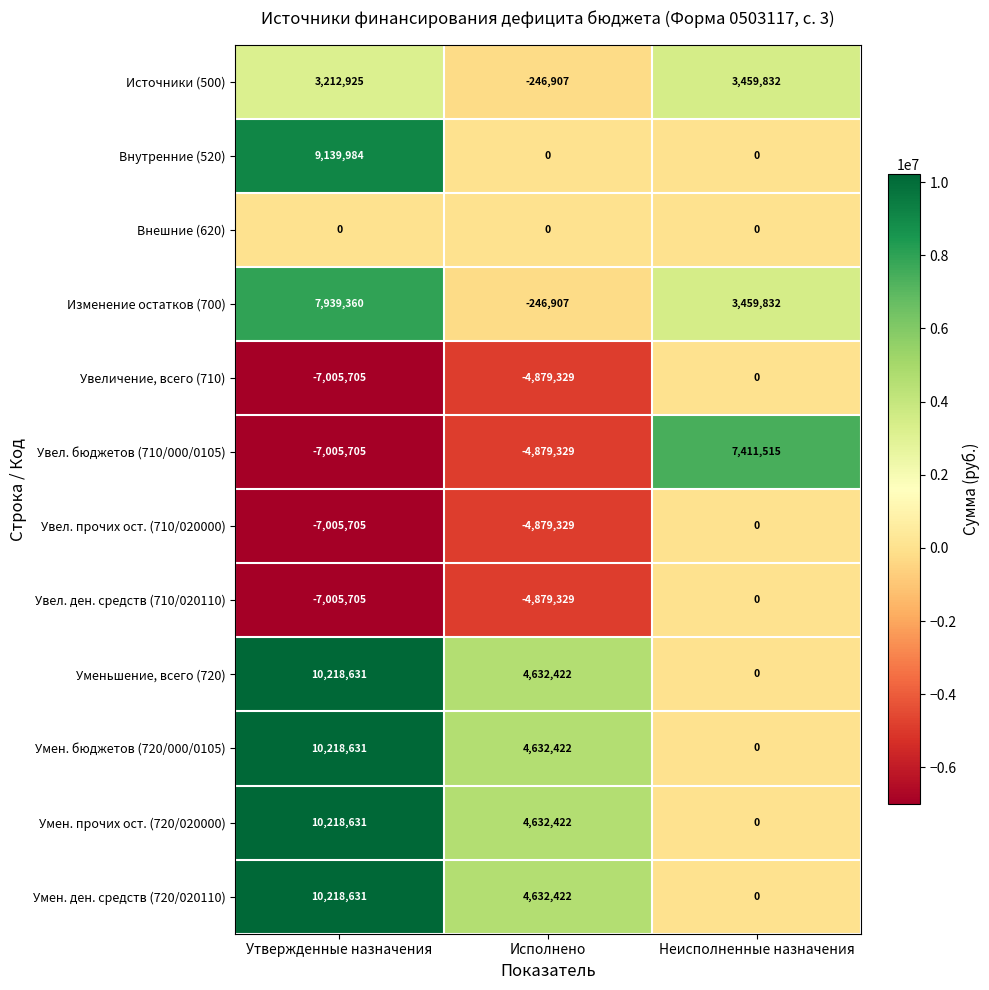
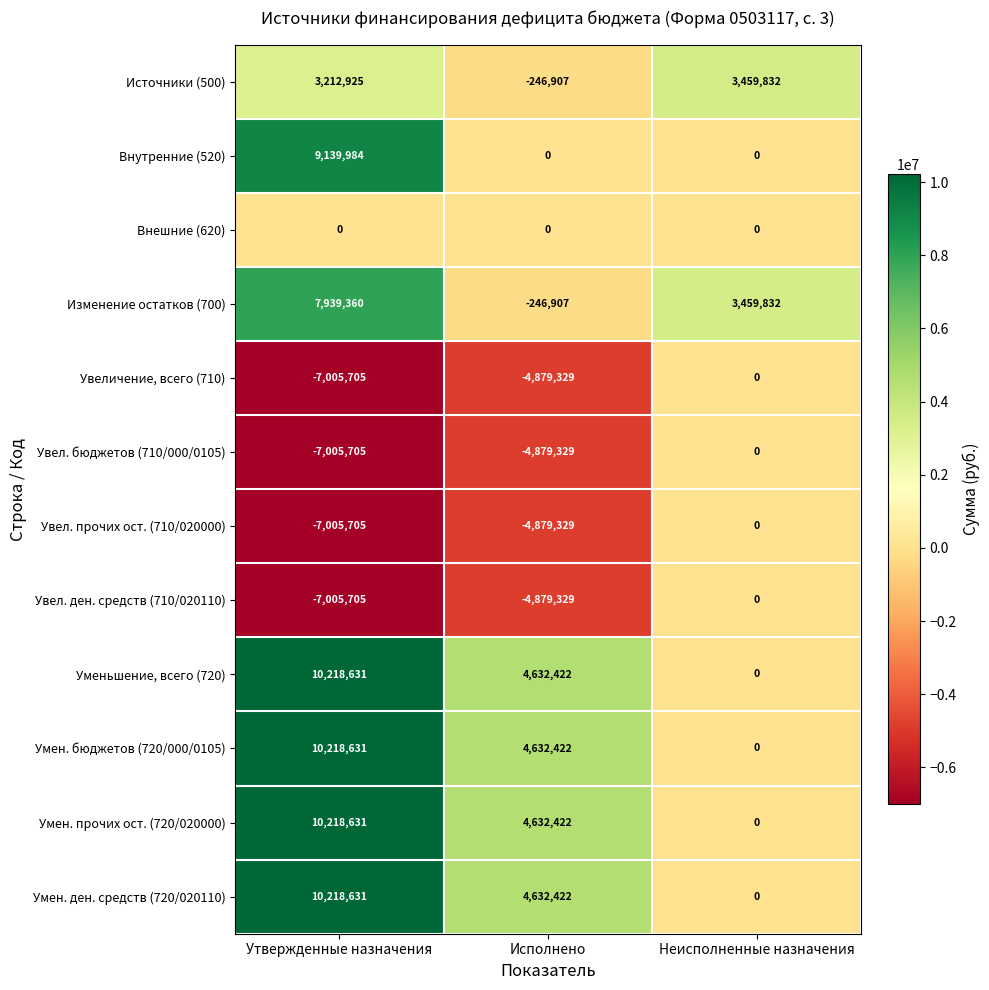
  {
    "Источники (500)": {
      "Утвержденные назначения": "3,212,925",
      "Исполнено": "-246,907",
      "Неисполненные назначения": "3,459,832"
    },
    "Внутренние (520)": {
      "Утвержденные назначения": "9,139,984",
      "Исполнено": "0",
      "Неисполненные назначения": "0"
    },
    "Внешние (620)": {
      "Утвержденные назначения": "0",
      "Исполнено": "0",
      "Неисполненные назначения": "0"
    },
    "Изменение остатков (700)": {
      "Утвержденные назначения": "7,939,360",
      "Исполнено": "-246,907",
      "Неисполненные назначения": "3,459,832"
    },
    "Увеличение, всего (710)": {
      "Утвержденные назначения": "-7,005,705",
      "Исполнено": "-4,879,329",
      "Неисполненные назначения": "0"
    },
    "Увел. бюджетов (710/000/0105)": {
      "Утвержденные назначения": "-7,005,705",
      "Исполнено": "-4,879,329",
-     "Неисполненные назначения": "7,411,515"
+     "Неисполненные назначения": "0"
    },
    "Увел. прочих ост. (710/020000)": {
      "Утвержденные назначения": "-7,005,705",
      "Исполнено": "-4,879,329",
      "Неисполненные назначения": "0"
    },
    "Увел. ден. средств (710/020110)": {
      "Утвержденные назначения": "-7,005,705",
      "Исполнено": "-4,879,329",
      "Неисполненные назначения": "0"
    },
    "Уменьшение, всего (720)": {
      "Утвержденные назначения": "10,218,631",
      "Исполнено": "4,632,422",
      "Неисполненные назначения": "0"
    },
    "Умен. бюджетов (720/000/0105)": {
      "Утвержденные назначения": "10,218,631",
      "Исполнено": "4,632,422",
      "Неисполненные назначения": "0"
    },
    "Умен. прочих ост. (720/020000)": {
      "Утвержденные назначения": "10,218,631",
      "Исполнено": "4,632,422",
      "Неисполненные назначения": "0"
    },
    "Умен. ден. средств (720/020110)": {
      "Утвержденные назначения": "10,218,631",
      "Исполнено": "4,632,422",
      "Неисполненные назначения": "0"
    }
  }
